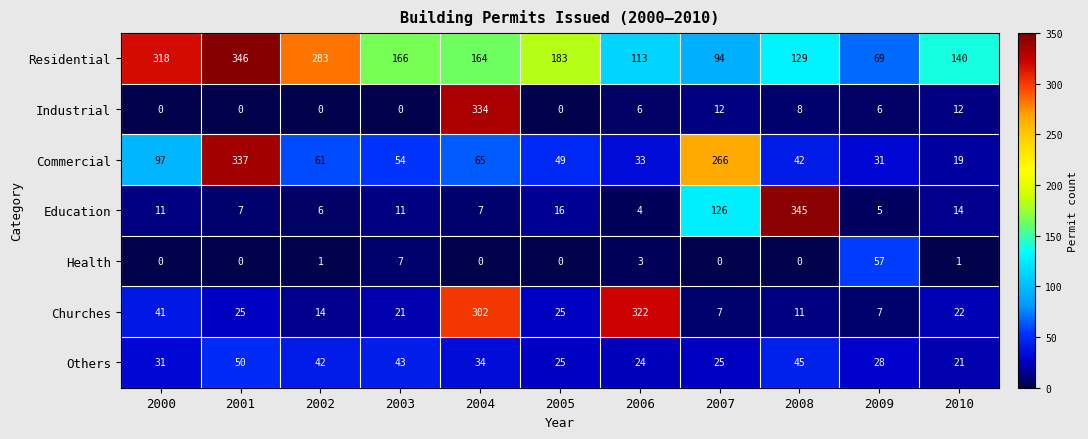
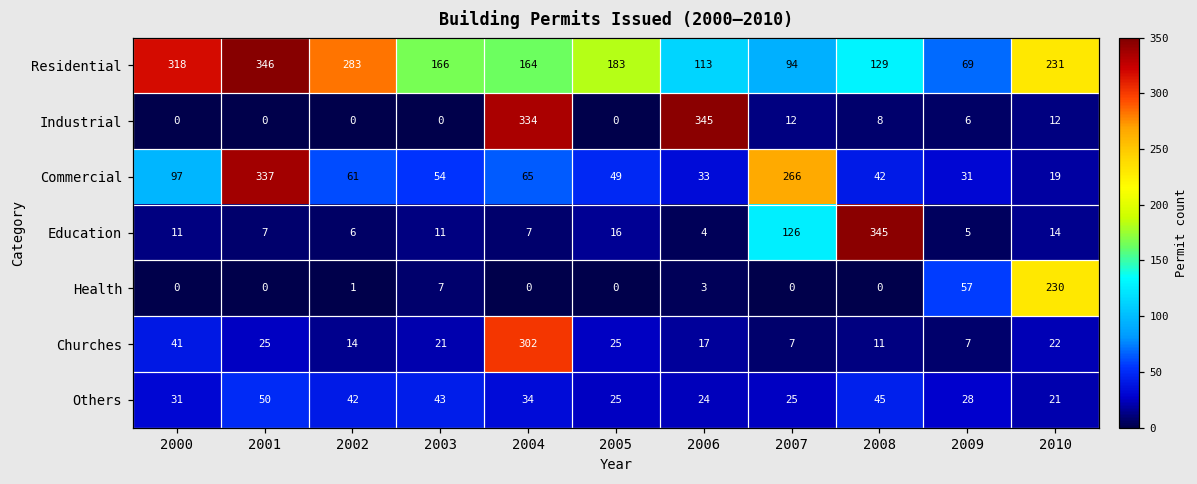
  {
    "Residential": {
      "2000": 318,
      "2001": 346,
      "2002": 283,
      "2003": 166,
      "2004": 164,
      "2005": 183,
      "2006": 113,
      "2007": 94,
      "2008": 129,
      "2009": 69,
-     "2010": 140
+     "2010": 231
    },
    "Industrial": {
      "2000": 0,
      "2001": 0,
      "2002": 0,
      "2003": 0,
      "2004": 334,
      "2005": 0,
-     "2006": 6,
+     "2006": 345,
      "2007": 12,
      "2008": 8,
      "2009": 6,
      "2010": 12
    },
    "Commercial": {
      "2000": 97,
      "2001": 337,
      "2002": 61,
      "2003": 54,
      "2004": 65,
      "2005": 49,
      "2006": 33,
      "2007": 266,
      "2008": 42,
      "2009": 31,
      "2010": 19
    },
    "Education": {
      "2000": 11,
      "2001": 7,
      "2002": 6,
      "2003": 11,
      "2004": 7,
      "2005": 16,
      "2006": 4,
      "2007": 126,
      "2008": 345,
      "2009": 5,
      "2010": 14
    },
    "Health": {
      "2000": 0,
      "2001": 0,
      "2002": 1,
      "2003": 7,
      "2004": 0,
      "2005": 0,
      "2006": 3,
      "2007": 0,
      "2008": 0,
      "2009": 57,
-     "2010": 1
+     "2010": 230
    },
    "Churches": {
      "2000": 41,
      "2001": 25,
      "2002": 14,
      "2003": 21,
      "2004": 302,
      "2005": 25,
-     "2006": 322,
+     "2006": 17,
      "2007": 7,
      "2008": 11,
      "2009": 7,
      "2010": 22
    },
    "Others": {
      "2000": 31,
      "2001": 50,
      "2002": 42,
      "2003": 43,
      "2004": 34,
      "2005": 25,
      "2006": 24,
      "2007": 25,
      "2008": 45,
      "2009": 28,
      "2010": 21
    }
  }
